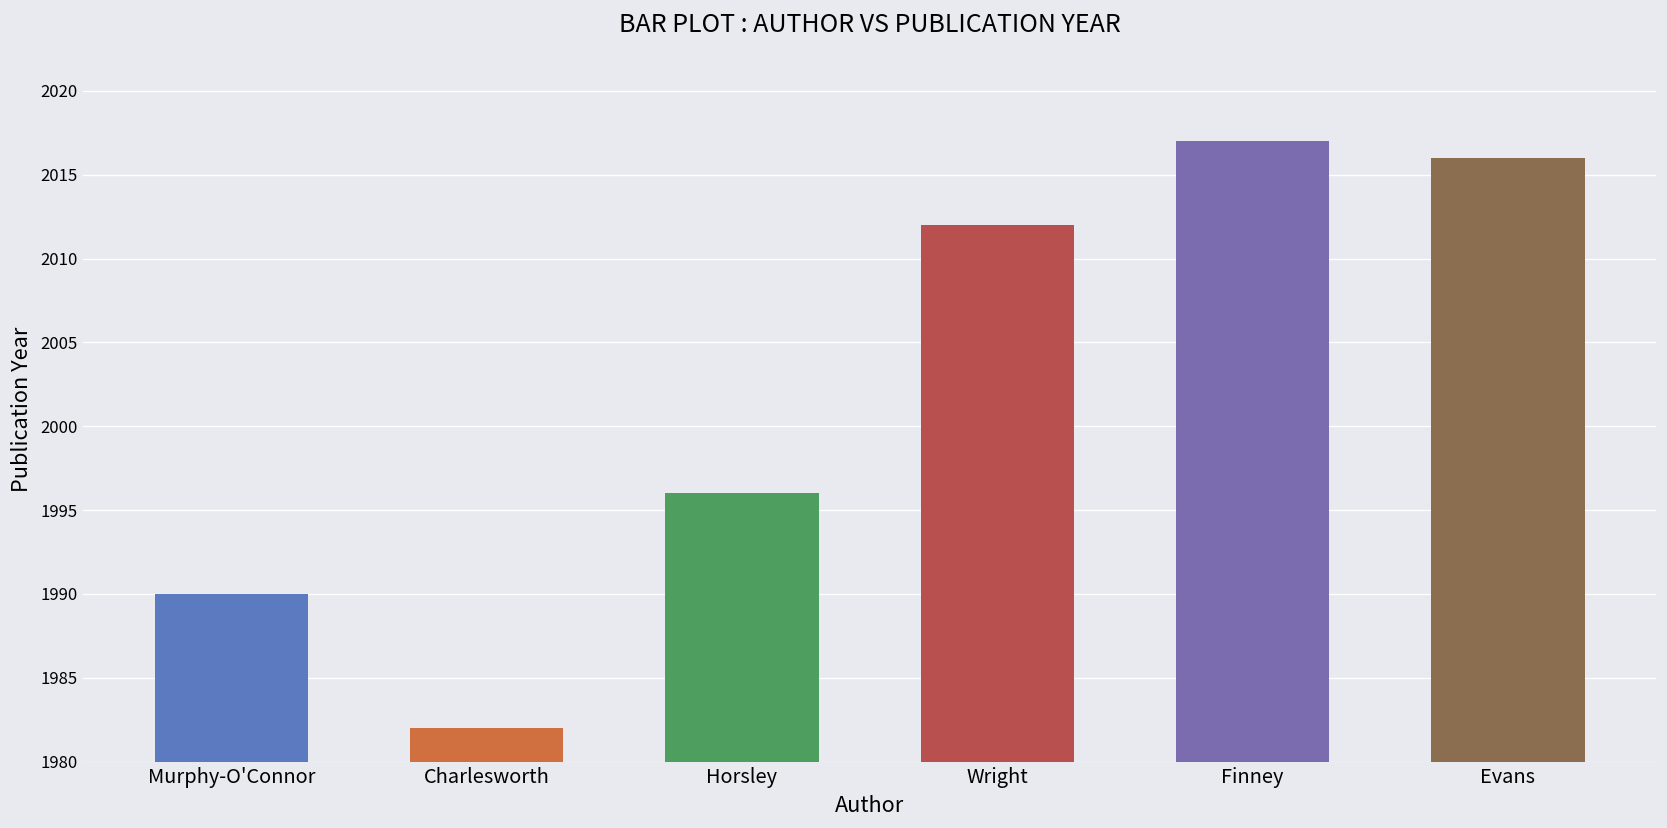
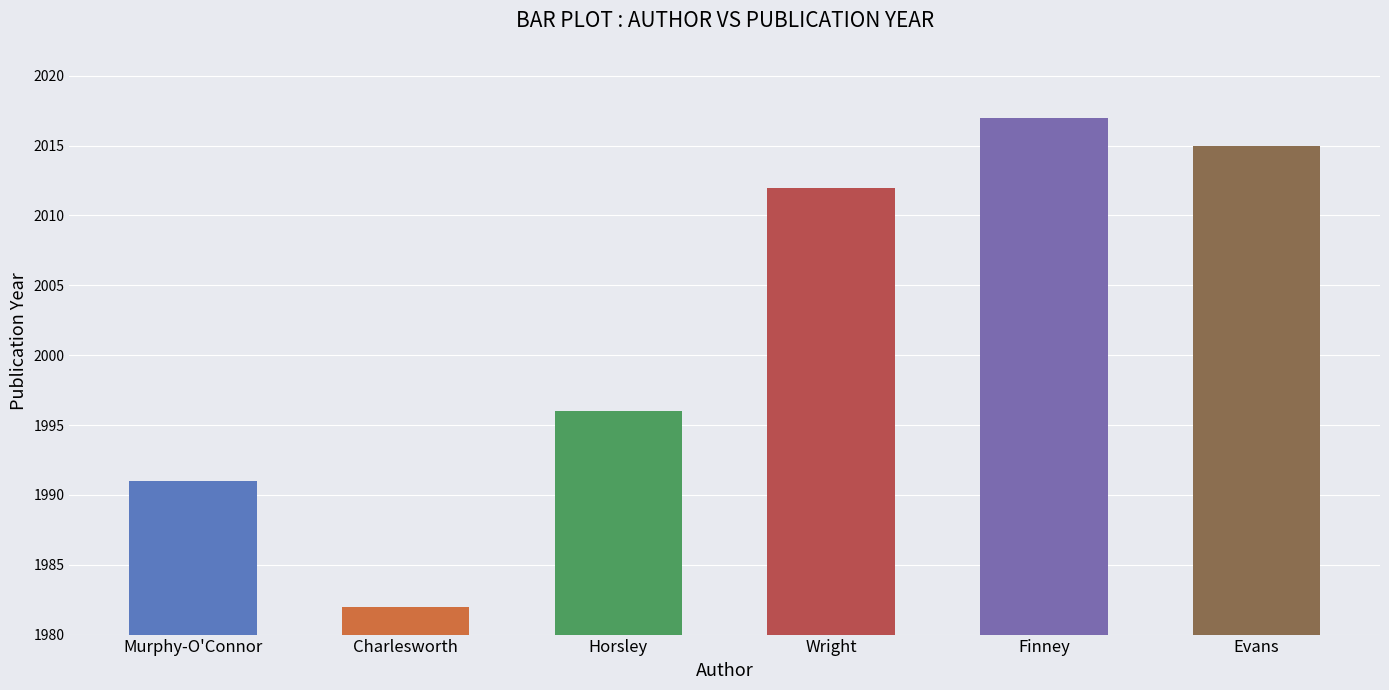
  {
-   "Murphy-O'Connor": 1990,
+   "Murphy-O'Connor": 1991,
    "Charlesworth": 1982,
    "Horsley": 1996,
    "Wright": 2012,
    "Finney": 2017,
-   "Evans": 2016
+   "Evans": 2015
  }
